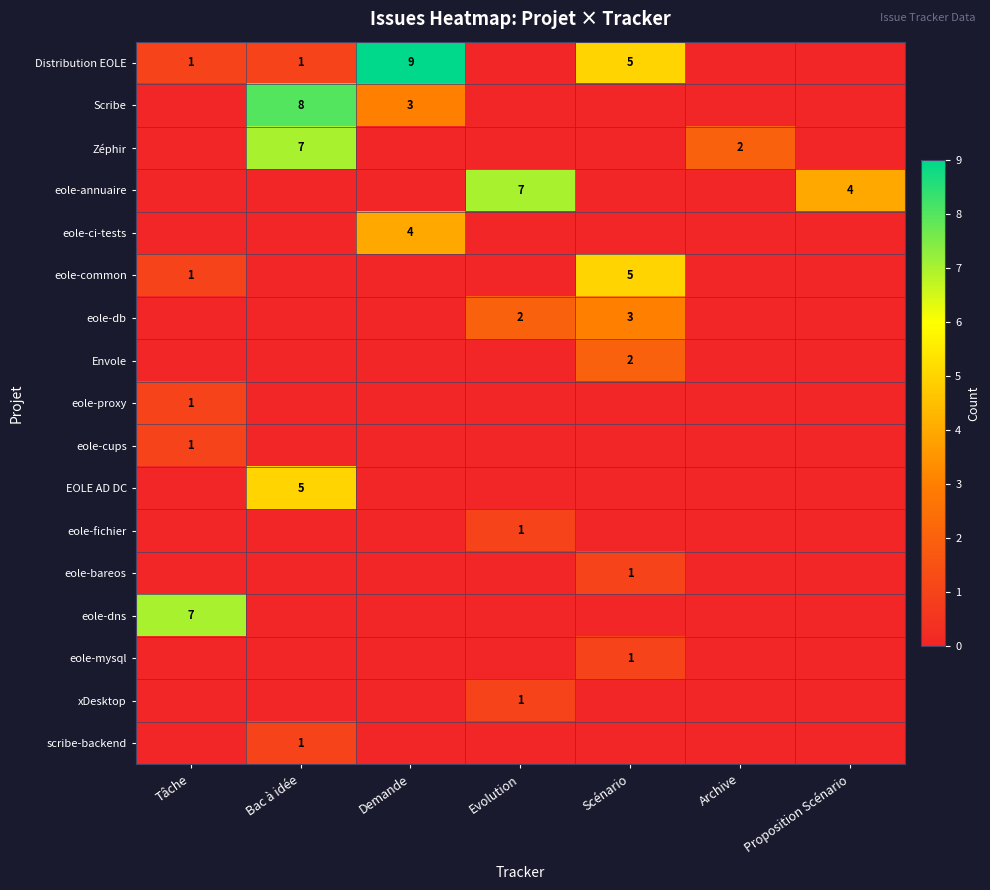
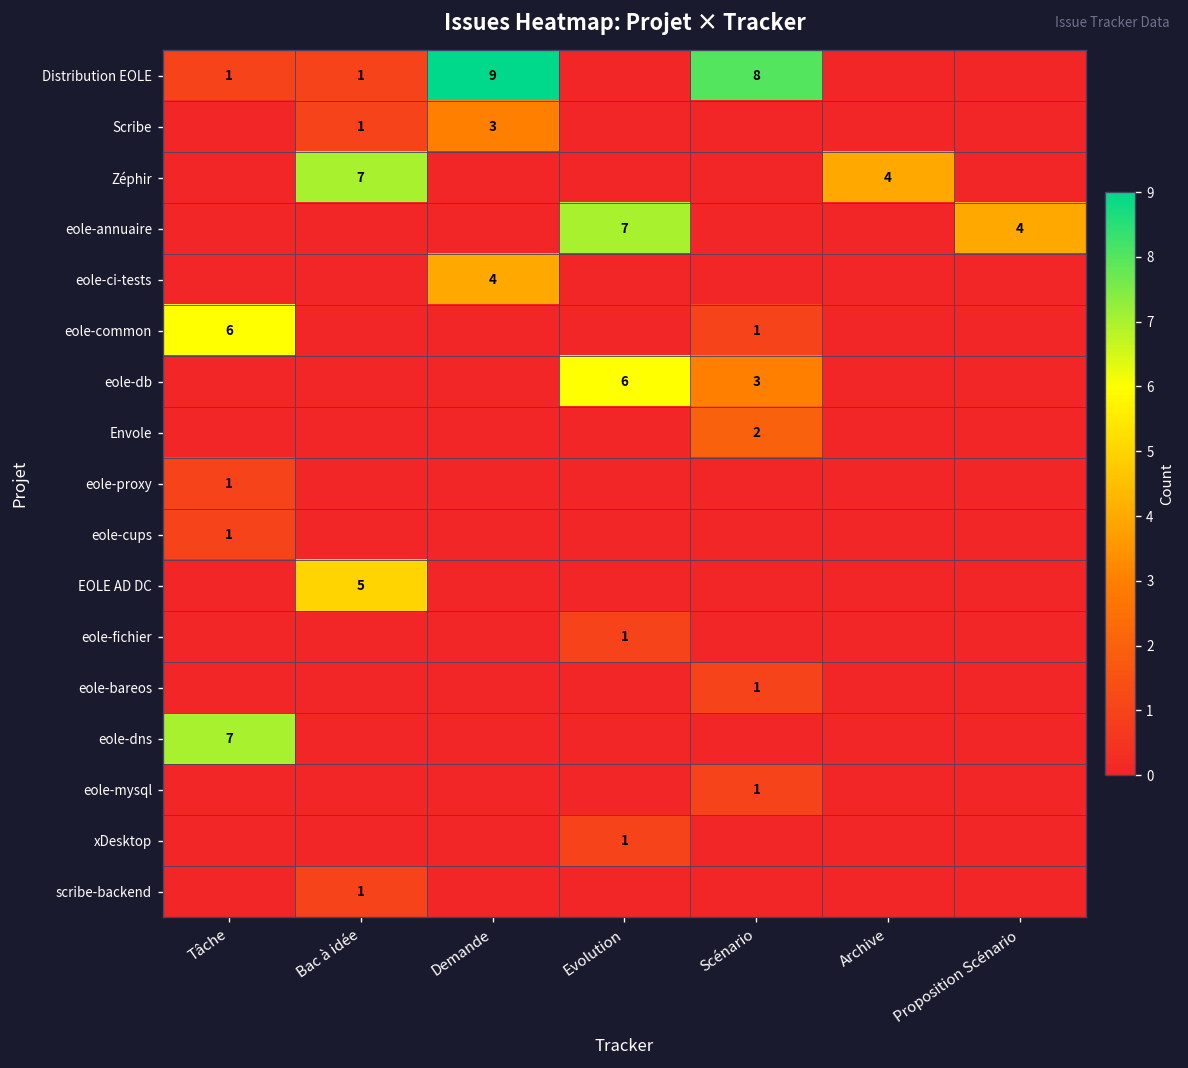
  {
    "Distribution EOLE": {
      "Tâche": 1,
      "Bac à idée": 1,
      "Demande": 9,
-     "Scénario": 5
+     "Scénario": 8
    },
    "Scribe": {
-     "Bac à idée": 8,
+     "Bac à idée": 1,
      "Demande": 3
    },
    "Zéphir": {
      "Bac à idée": 7,
-     "Archive": 2
+     "Archive": 4
    },
    "eole-annuaire": {
      "Evolution": 7,
      "Proposition Scénario": 4
    },
    "eole-ci-tests": {
      "Demande": 4
    },
    "eole-common": {
-     "Tâche": 1,
-     "Scénario": 5
+     "Tâche": 6,
+     "Scénario": 1
    },
    "eole-db": {
-     "Evolution": 2,
+     "Evolution": 6,
      "Scénario": 3
    },
    "Envole": {
      "Scénario": 2
    },
    "eole-proxy": {
      "Tâche": 1
    },
    "eole-cups": {
      "Tâche": 1
    },
    "EOLE AD DC": {
      "Bac à idée": 5
    },
    "eole-fichier": {
      "Evolution": 1
    },
    "eole-bareos": {
      "Scénario": 1
    },
    "eole-dns": {
      "Tâche": 7
    },
    "eole-mysql": {
      "Scénario": 1
    },
    "xDesktop": {
      "Evolution": 1
    },
    "scribe-backend": {
      "Bac à idée": 1
    }
  }
